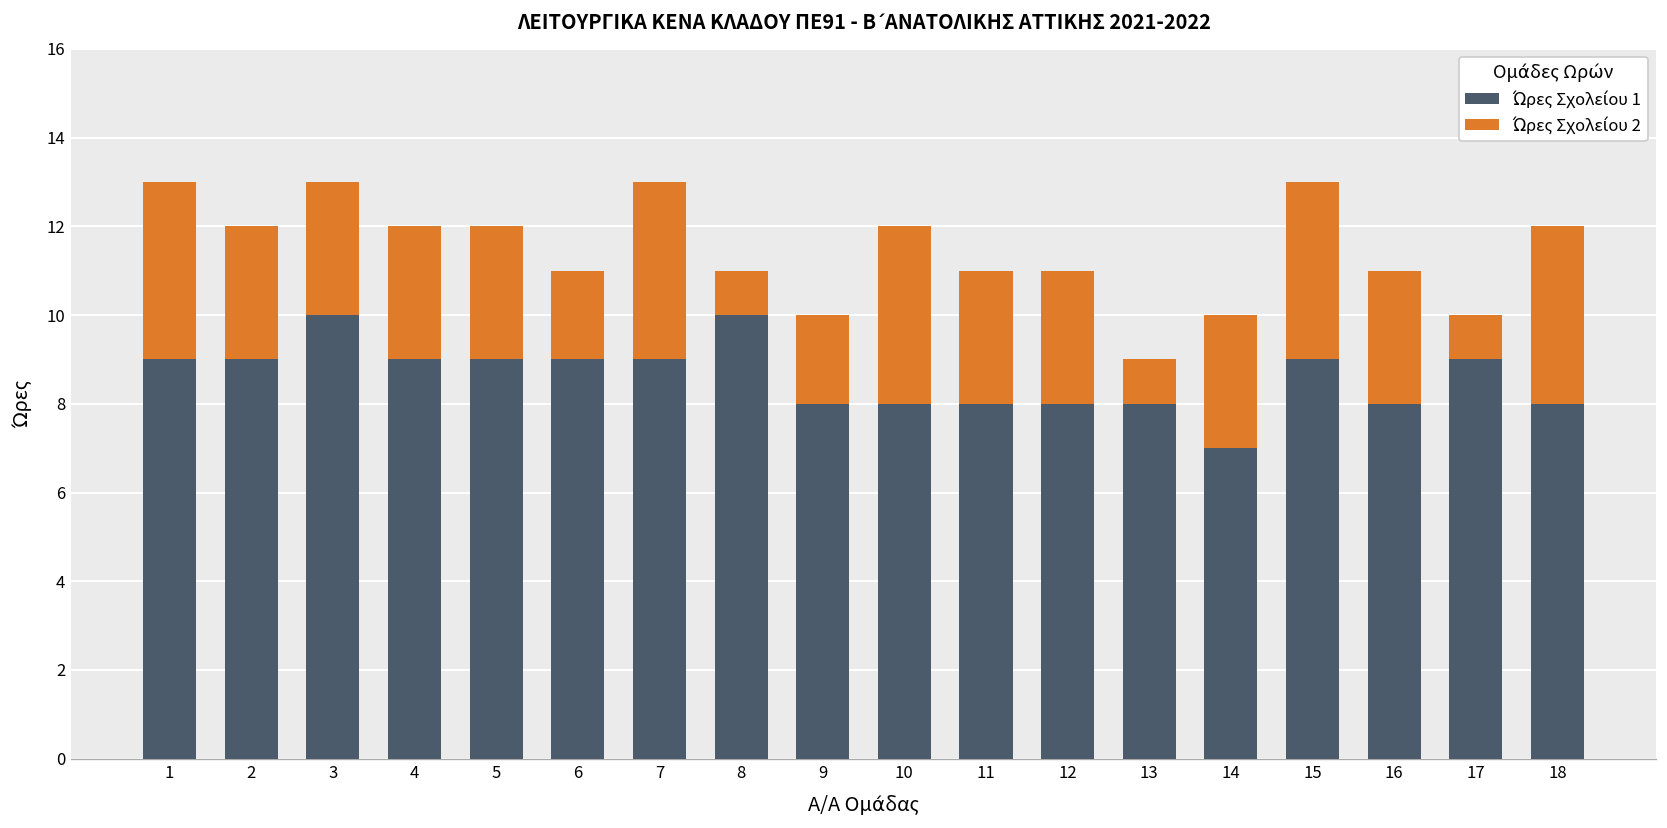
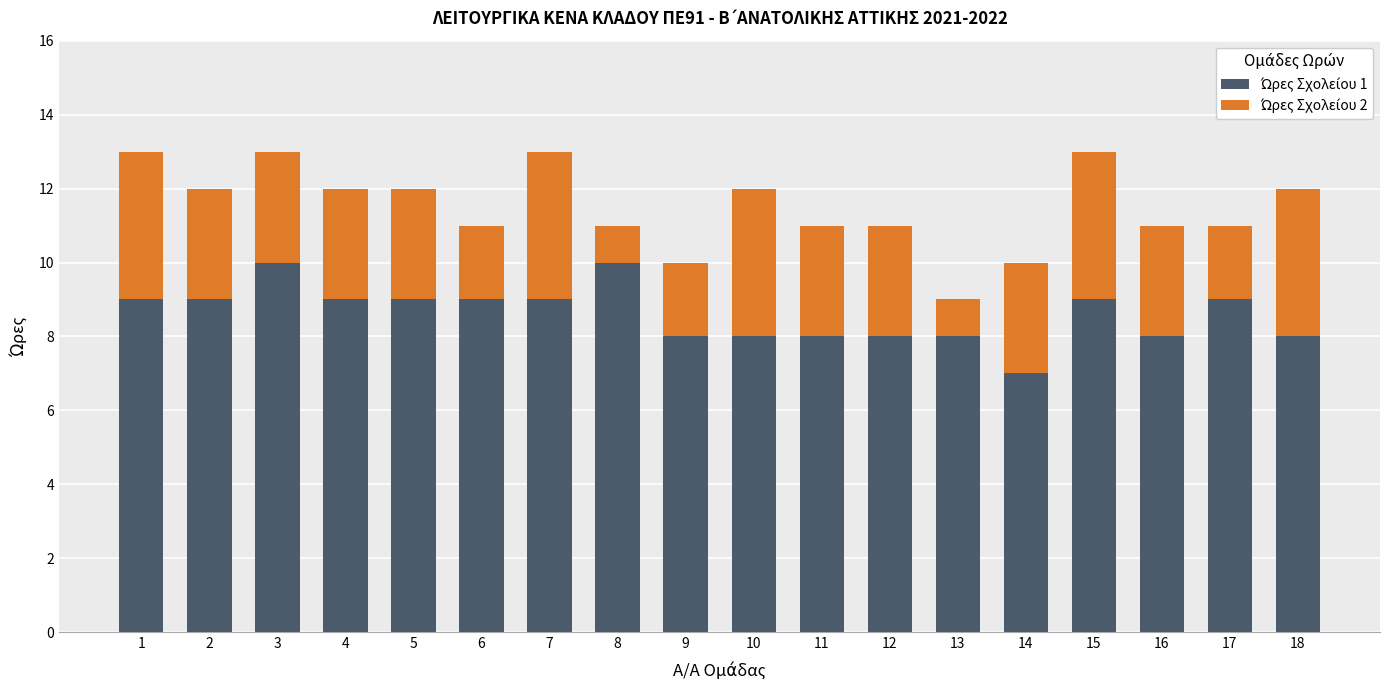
  {
    "Ώρες Σχολείου 1": {
      "1": 9,
      "2": 9,
      "3": 10,
      "4": 9,
      "5": 9,
      "6": 9,
      "7": 9,
      "8": 10,
      "9": 8,
      "10": 8,
      "11": 8,
      "12": 8,
      "13": 8,
      "14": 7,
      "15": 9,
      "16": 8,
      "17": 9,
      "18": 8
    },
    "Ώρες Σχολείου 2": {
-     "17": 1
+     "17": 2
    }
  }
